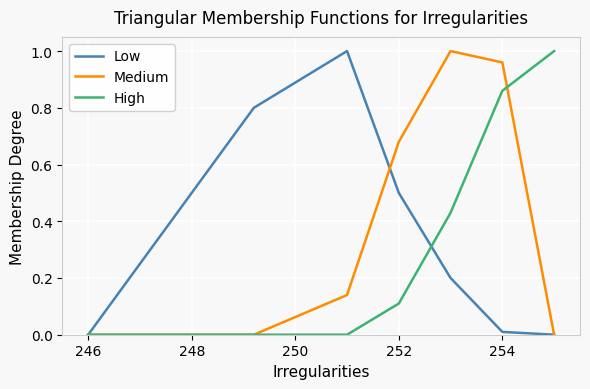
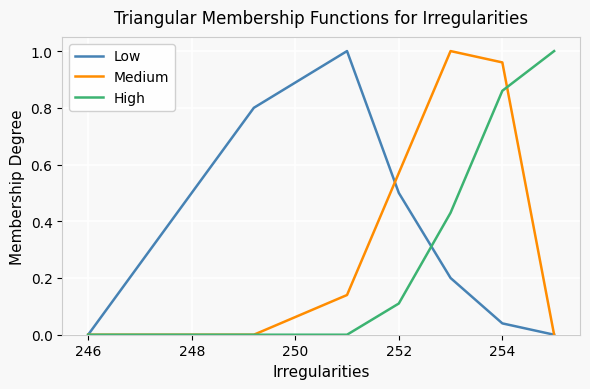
  {
    "Low": {
      "252": 0.50,
-     "254": 0.01
+     "254": 0.04
    },
    "Medium": {
-     "252": 0.68,
+     "252": 0.57,
      "254": 0.96
    },
    "High": {
      "252": 0.11,
      "254": 0.86
    }
  }
